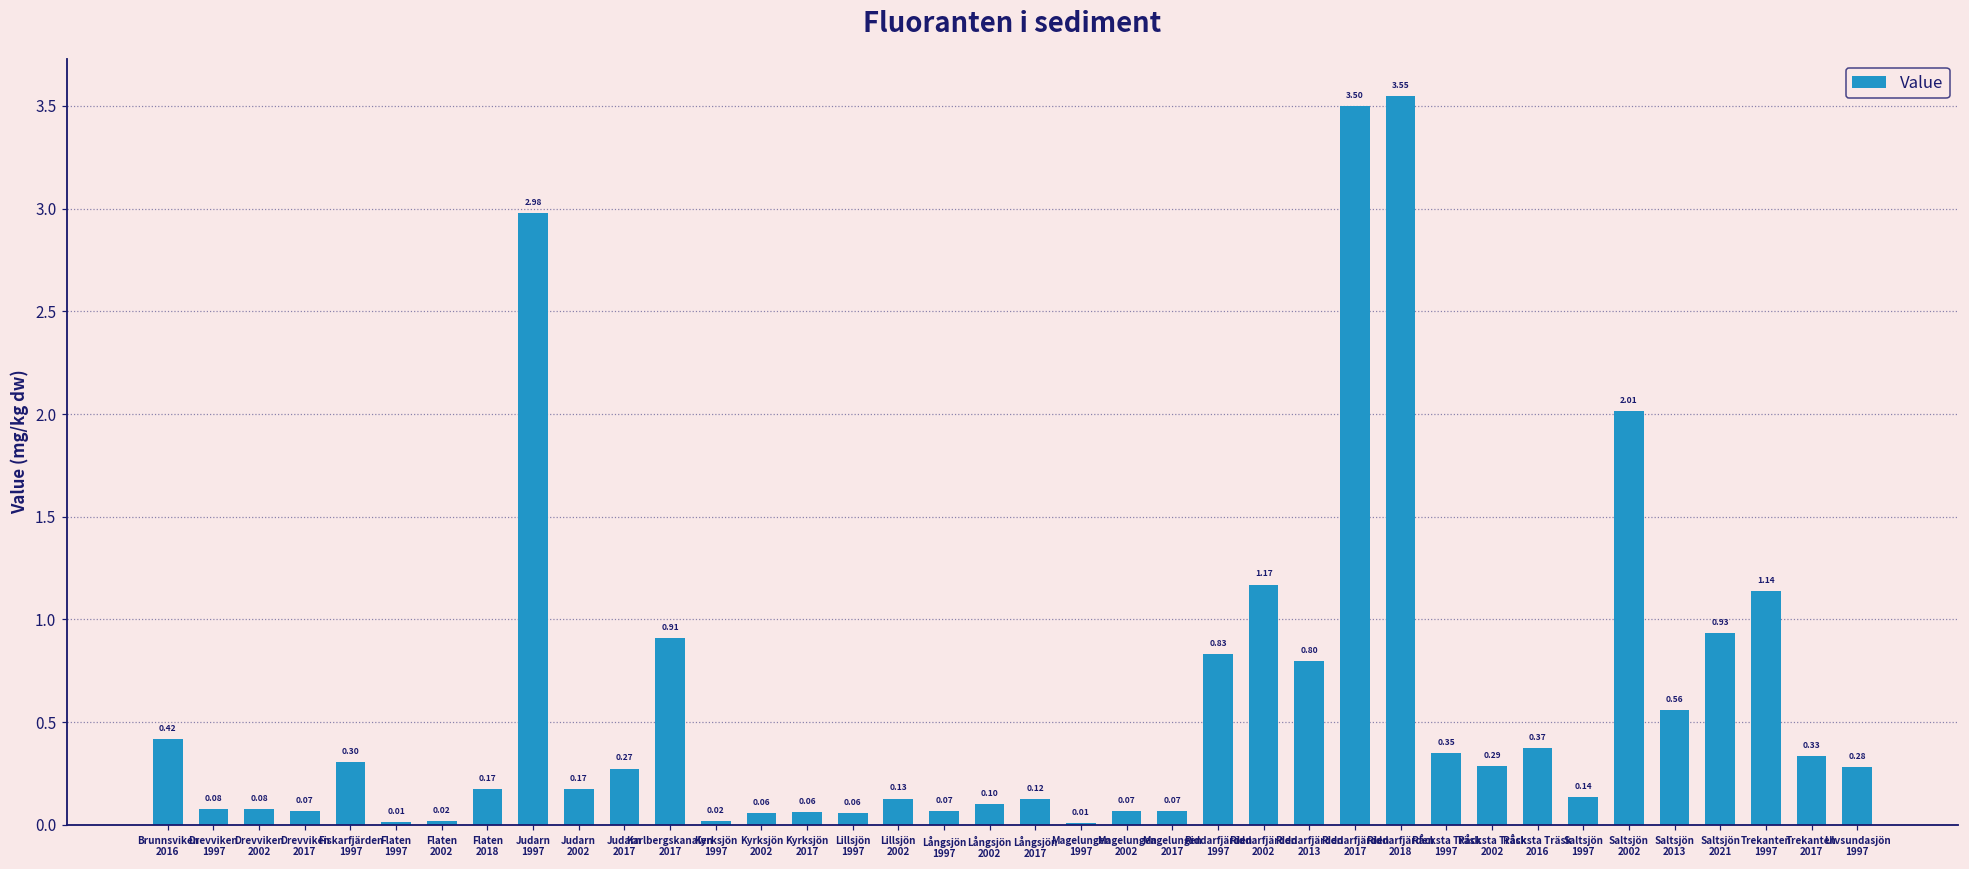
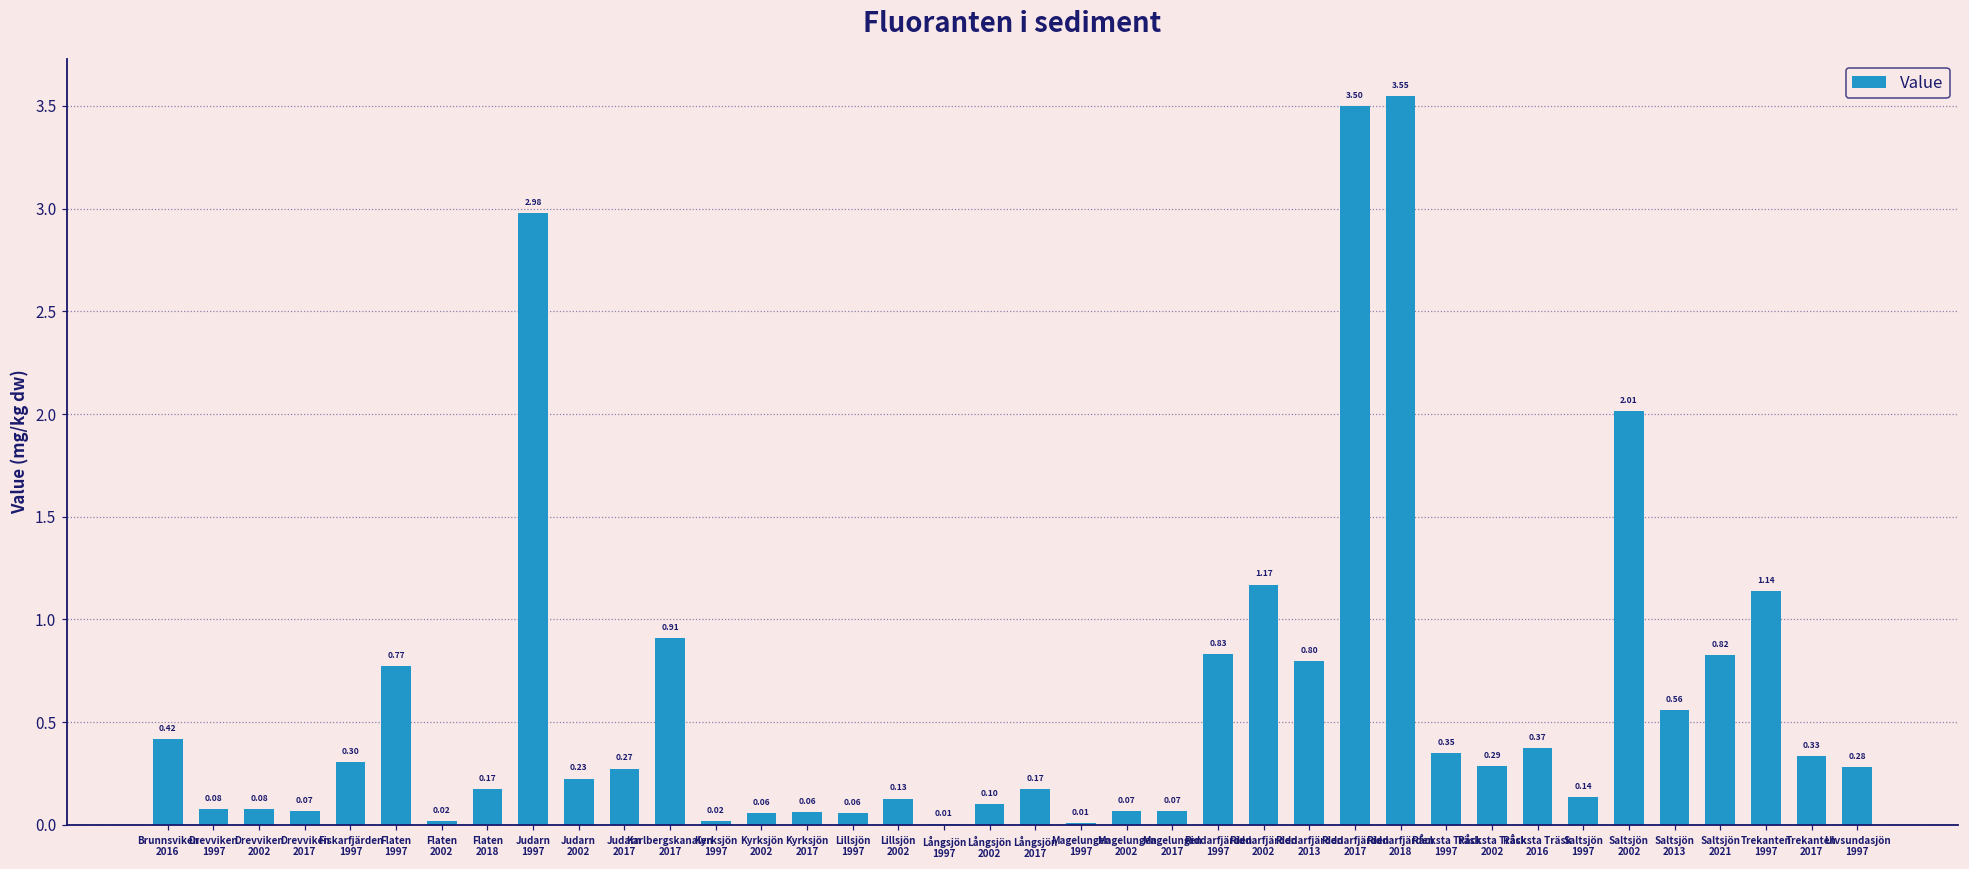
  {
    "Drevviken 2002": 0.08,
-   "Flaten 1997": 0.01,
+   "Flaten 1997": 0.77,
    "Flaten 2002": 0.02,
    "Flaten 2018": 0.17,
    "Judarn 1997": 2.98,
-   "Judarn 2002": 0.17,
+   "Judarn 2002": 0.23,
    "Kyrksjön 2002": 0.06,
    "Kyrksjön 2017": 0.06,
    "Lillsjön 1997": 0.06,
    "Lillsjön 2002": 0.13,
-   "Långsjön 1997": 0.07,
+   "Långsjön 1997": 0.01,
    "Långsjön 2002": 0.10,
-   "Långsjön 2017": 0.12,
+   "Långsjön 2017": 0.17,
    "Saltsjön 2002": 2.01,
    "Saltsjön 2013": 0.56,
-   "Saltsjön 2021": 0.93,
+   "Saltsjön 2021": 0.82,
    "Trekanten 1997": 1.14
  }
